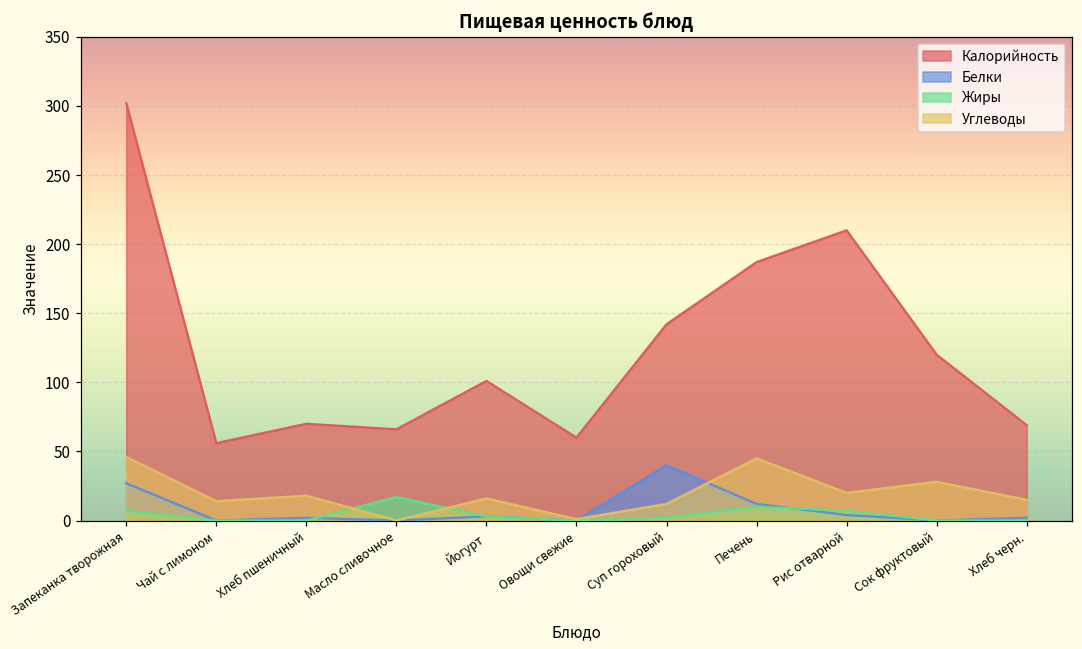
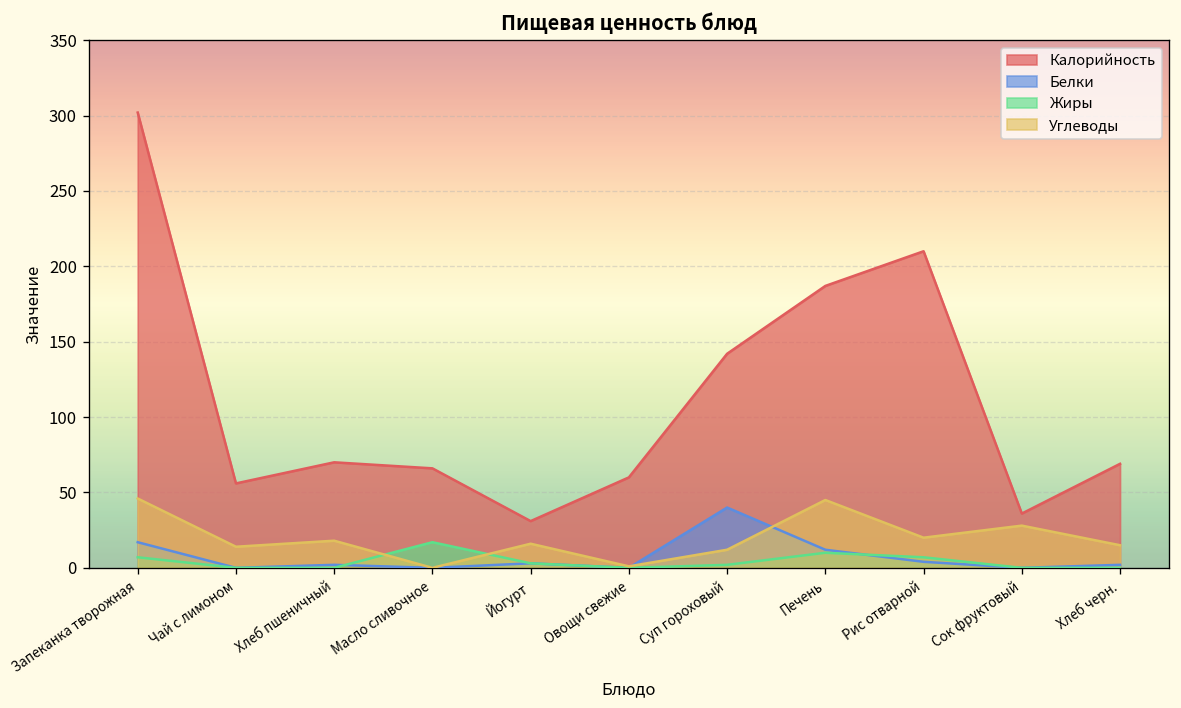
  {
    "Калорийность": {
      "Запеканка творожная": 302,
      "Чай с лимоном": 56,
      "Хлеб пшеничный": 70,
      "Масло сливочное": 66,
-     "Йогурт": 101,
+     "Йогурт": 31,
      "Овощи свежие": 60,
      "Суп гороховый": 142,
      "Печень": 187,
      "Рис отварной": 210,
-     "Сок фруктовый": 120,
+     "Сок фруктовый": 36,
      "Хлеб черн.": 69
    },
    "Белки": {
-     "Запеканка творожная": 27,
+     "Запеканка творожная": 17,
      "Суп гороховый": 40,
      "Рис отварной": 4
    },
    "Жиры": {
      "Запеканка творожная": 7,
      "Масло сливочное": 17,
      "Суп гороховый": 2,
      "Рис отварной": 7
    },
    "Углеводы": {
      "Запеканка творожная": 46,
      "Чай с лимоном": 14,
      "Хлеб пшеничный": 18,
      "Йогурт": 16,
      "Суп гороховый": 12,
      "Печень": 45,
      "Рис отварной": 20,
      "Сок фруктовый": 28,
      "Хлеб черн.": 15
    }
  }
